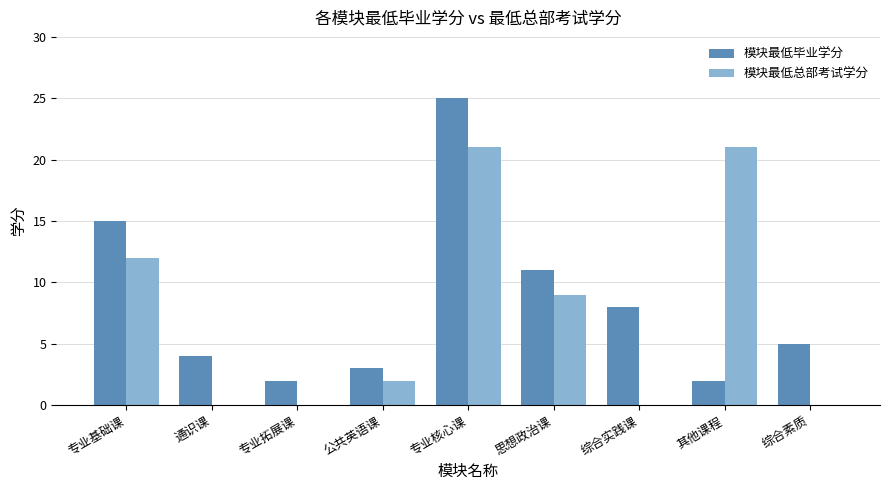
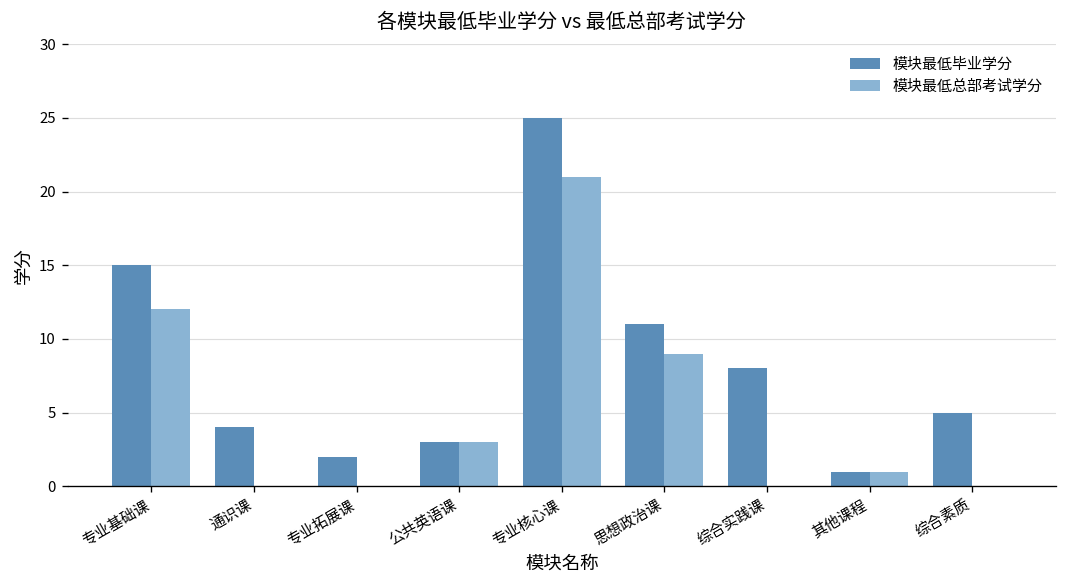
  {
    "模块最低毕业学分": {
      "专业基础课": 15,
      "通识课": 4,
      "专业拓展课": 2,
      "公共英语课": 3,
      "专业核心课": 25,
      "思想政治课": 11,
      "综合实践课": 8,
-     "其他课程": 2,
+     "其他课程": 1,
      "综合素质": 5
    },
    "模块最低总部考试学分": {
      "专业基础课": 12,
      "通识课": 0,
      "专业拓展课": 0,
-     "公共英语课": 2,
+     "公共英语课": 3,
      "专业核心课": 21,
      "思想政治课": 9,
      "综合实践课": 0,
-     "其他课程": 21,
+     "其他课程": 1,
      "综合素质": 0
    }
  }
